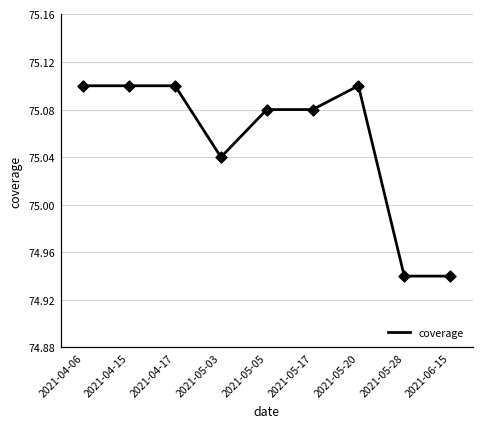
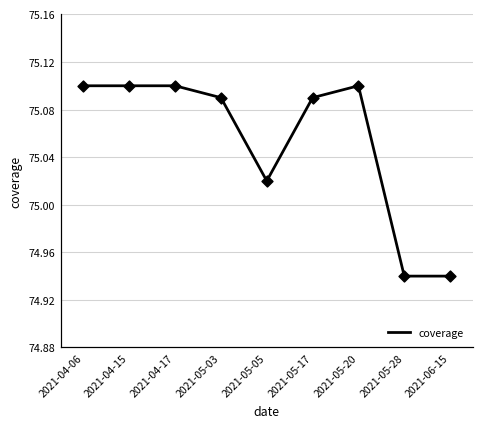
  {
    "2021-04-06": 75.10,
    "2021-04-15": 75.10,
    "2021-04-17": 75.10,
-   "2021-05-03": 75.04,
-   "2021-05-05": 75.08,
-   "2021-05-17": 75.08,
+   "2021-05-03": 75.09,
+   "2021-05-05": 75.02,
+   "2021-05-17": 75.09,
    "2021-05-20": 75.10,
    "2021-05-28": 74.94,
    "2021-06-15": 74.94
  }
